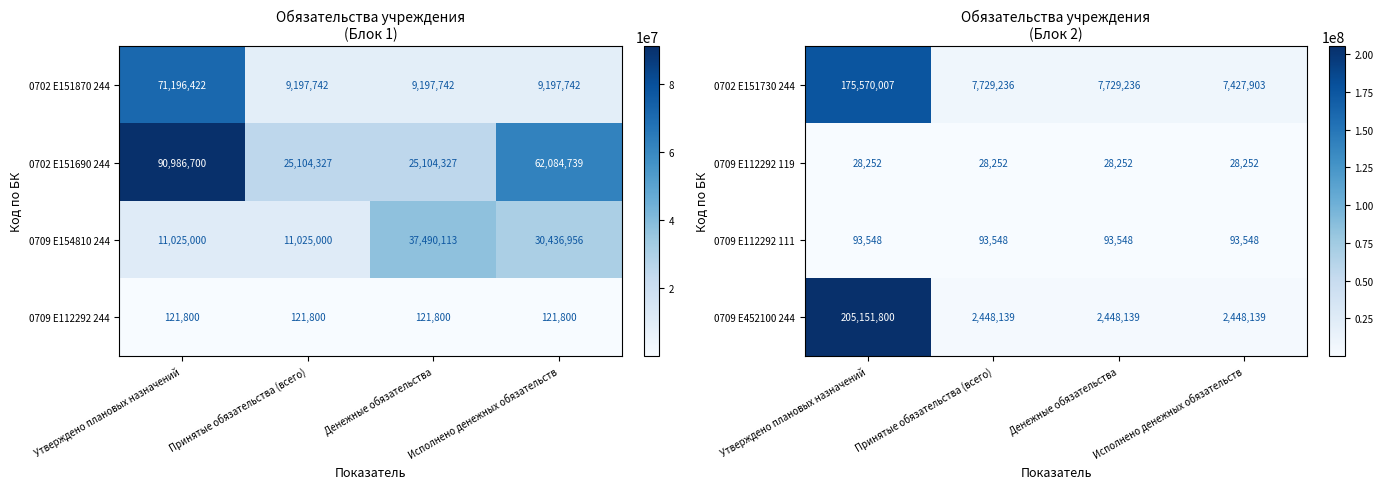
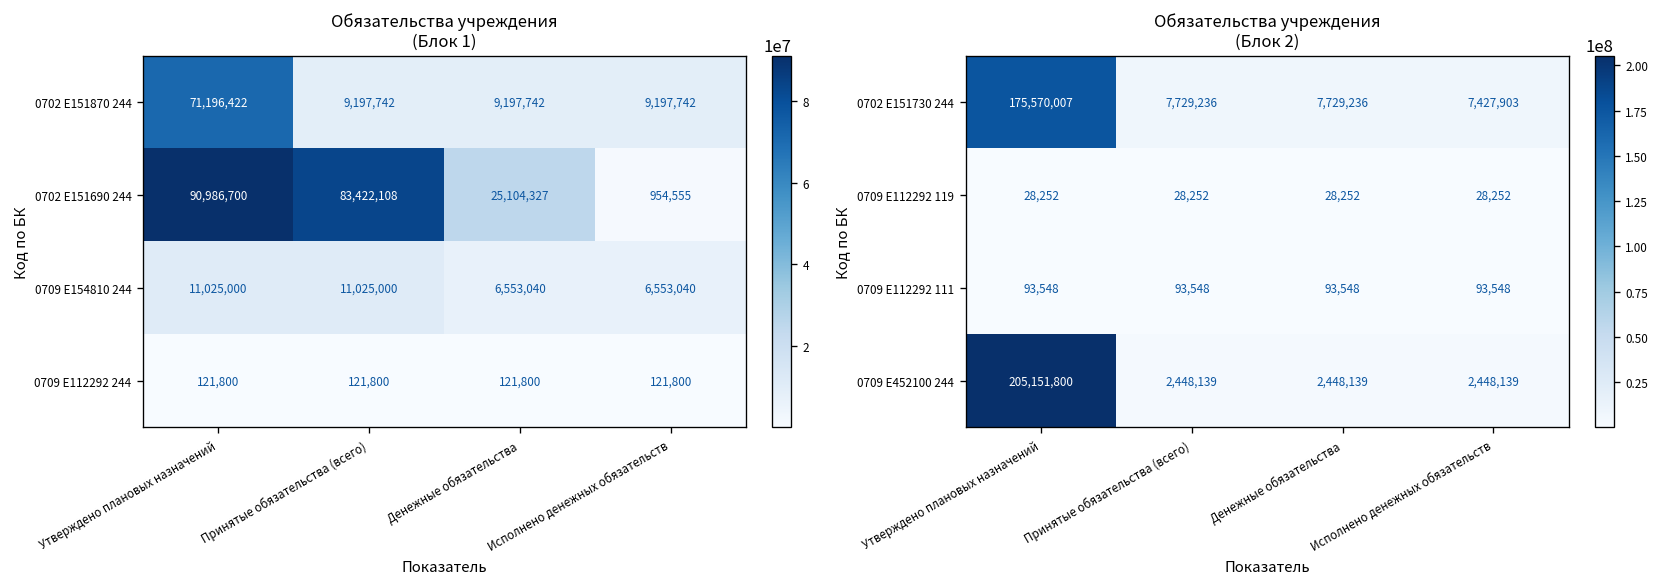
  {
    "Обязательства учреждения (Блок 1)": {
      "0702 E151870 244": {
        "Утверждено плановых назначений": "71,196,422",
        "Принятые обязательства (всего)": "9,197,742",
        "Денежные обязательства": "9,197,742",
        "Исполнено денежных обязательств": "9,197,742"
      },
      "0702 E151690 244": {
        "Утверждено плановых назначений": "90,986,700",
-       "Принятые обязательства (всего)": "25,104,327",
+       "Принятые обязательства (всего)": "83,422,108",
        "Денежные обязательства": "25,104,327",
-       "Исполнено денежных обязательств": "62,084,739"
+       "Исполнено денежных обязательств": "954,555"
      },
      "0709 E154810 244": {
        "Утверждено плановых назначений": "11,025,000",
        "Принятые обязательства (всего)": "11,025,000",
-       "Денежные обязательства": "37,490,113",
-       "Исполнено денежных обязательств": "30,436,956"
+       "Денежные обязательства": "6,553,040",
+       "Исполнено денежных обязательств": "6,553,040"
      },
      "0709 E112292 244": {
        "Утверждено плановых назначений": "121,800",
        "Принятые обязательства (всего)": "121,800",
        "Денежные обязательства": "121,800",
        "Исполнено денежных обязательств": "121,800"
      }
    },
    "Обязательства учреждения (Блок 2)": {
      "0702 E151730 244": {
        "Утверждено плановых назначений": "175,570,007",
        "Принятые обязательства (всего)": "7,729,236",
        "Денежные обязательства": "7,729,236",
        "Исполнено денежных обязательств": "7,427,903"
      },
      "0709 E112292 119": {
        "Утверждено плановых назначений": "28,252",
        "Принятые обязательства (всего)": "28,252",
        "Денежные обязательства": "28,252",
        "Исполнено денежных обязательств": "28,252"
      },
      "0709 E112292 111": {
        "Утверждено плановых назначений": "93,548",
        "Принятые обязательства (всего)": "93,548",
        "Денежные обязательства": "93,548",
        "Исполнено денежных обязательств": "93,548"
      },
      "0709 E452100 244": {
        "Утверждено плановых назначений": "205,151,800",
        "Принятые обязательства (всего)": "2,448,139",
        "Денежные обязательства": "2,448,139",
        "Исполнено денежных обязательств": "2,448,139"
      }
    }
  }
